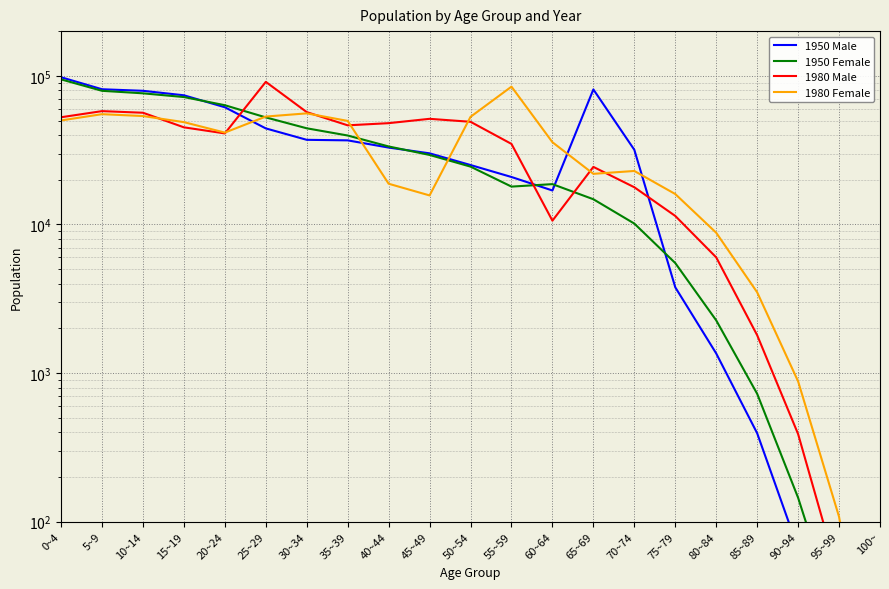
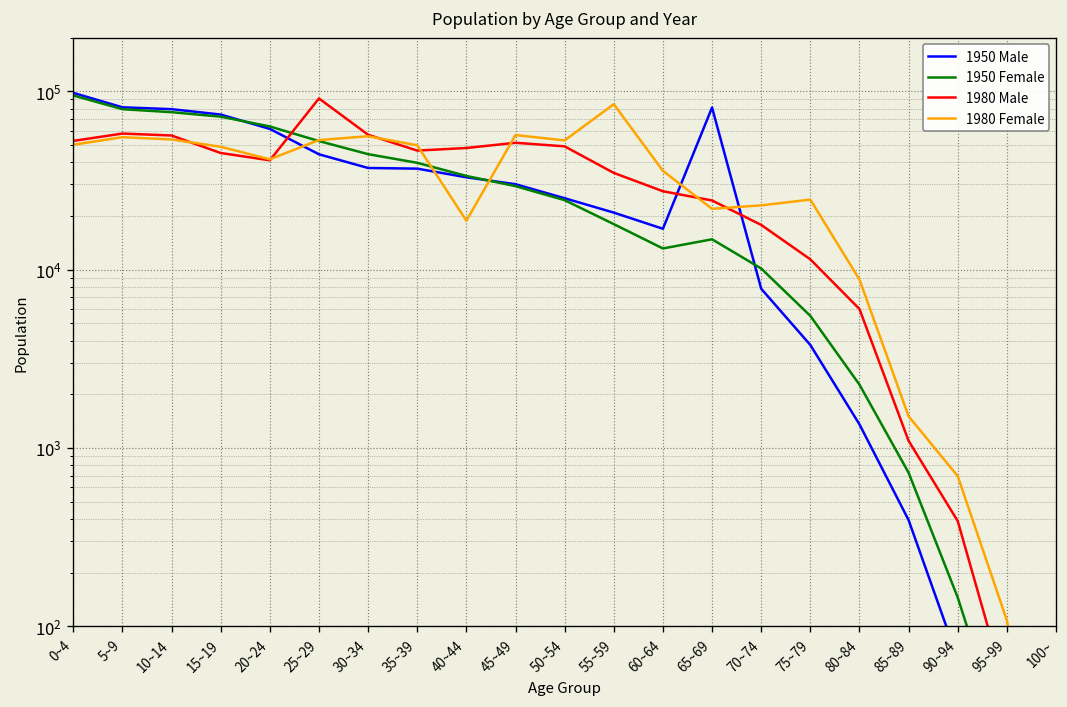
  {
    "1950 Male": {
      "25~29": 44000,
      "30~34": 37000,
      "35~39": 37000,
      "55~59": 21000,
      "60~64": 17000,
      "65~69": 80000,
-     "70~74": 32000,
+     "70~74": 8000,
      "75~79": 3800,
      "80~84": 1400,
      "85~89": 390
    },
    "1950 Female": {
      "30~34": 44000,
      "35~39": 40000,
      "55~59": 18000,
-     "60~64": 19000,
+     "60~64": 13000,
      "65~69": 15000,
      "70~74": 10000,
      "75~79": 5500,
      "80~84": 2300,
      "85~89": 700,
      "90~94": 150
    },
    "1980 Male": {
      "0~4": 53000,
      "5~9": 58000,
      "10~14": 56000,
      "15~19": 45000,
      "25~29": 90000,
      "35~39": 46000,
      "40~44": 48000,
      "45~49": 51000,
      "50~54": 49000,
      "55~59": 35000,
-     "60~64": 11000,
+     "60~64": 27000,
      "65~69": 24000,
      "70~74": 18000,
      "75~79": 11000,
      "80~84": 6000,
-     "85~89": 1800,
+     "85~89": 1100,
      "90~94": 390
    },
    "1980 Female": {
      "0~4": 50000,
      "5~9": 55000,
      "10~14": 54000,
      "15~19": 49000,
      "35~39": 50000,
      "40~44": 19000,
-     "45~49": 16000,
+     "45~49": 57000,
      "50~54": 53000,
      "55~59": 80000,
      "60~64": 36000,
      "65~69": 22000,
      "70~74": 23000,
-     "75~79": 16000,
+     "75~79": 25000,
      "80~84": 9000,
-     "85~89": 3500,
-     "90~94": 900,
+     "85~89": 1500,
+     "90~94": 700,
      "95~99": 110
    }
  }
